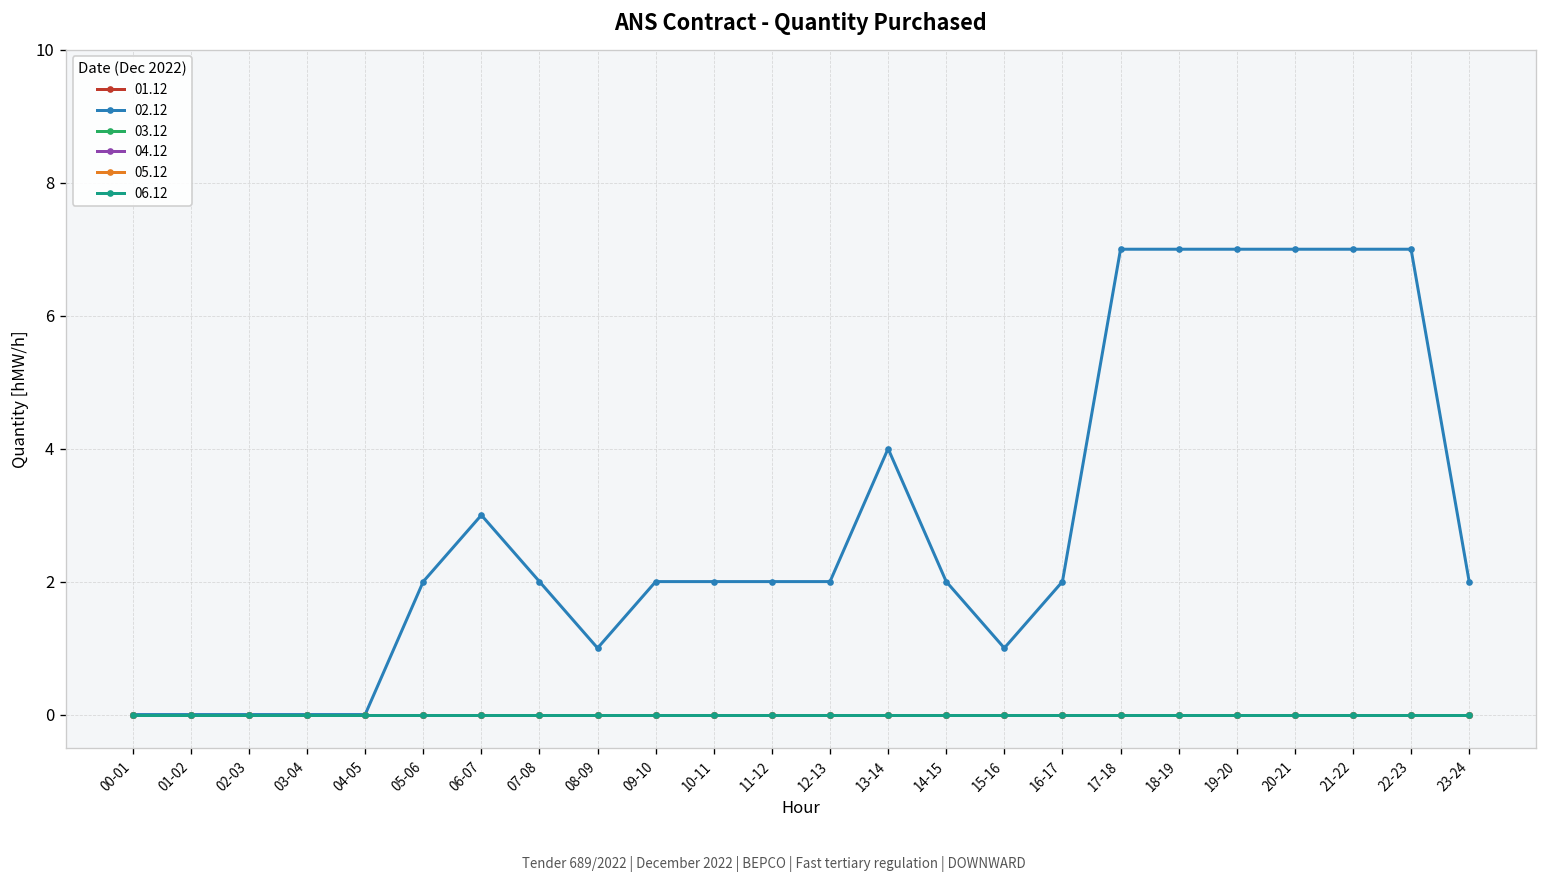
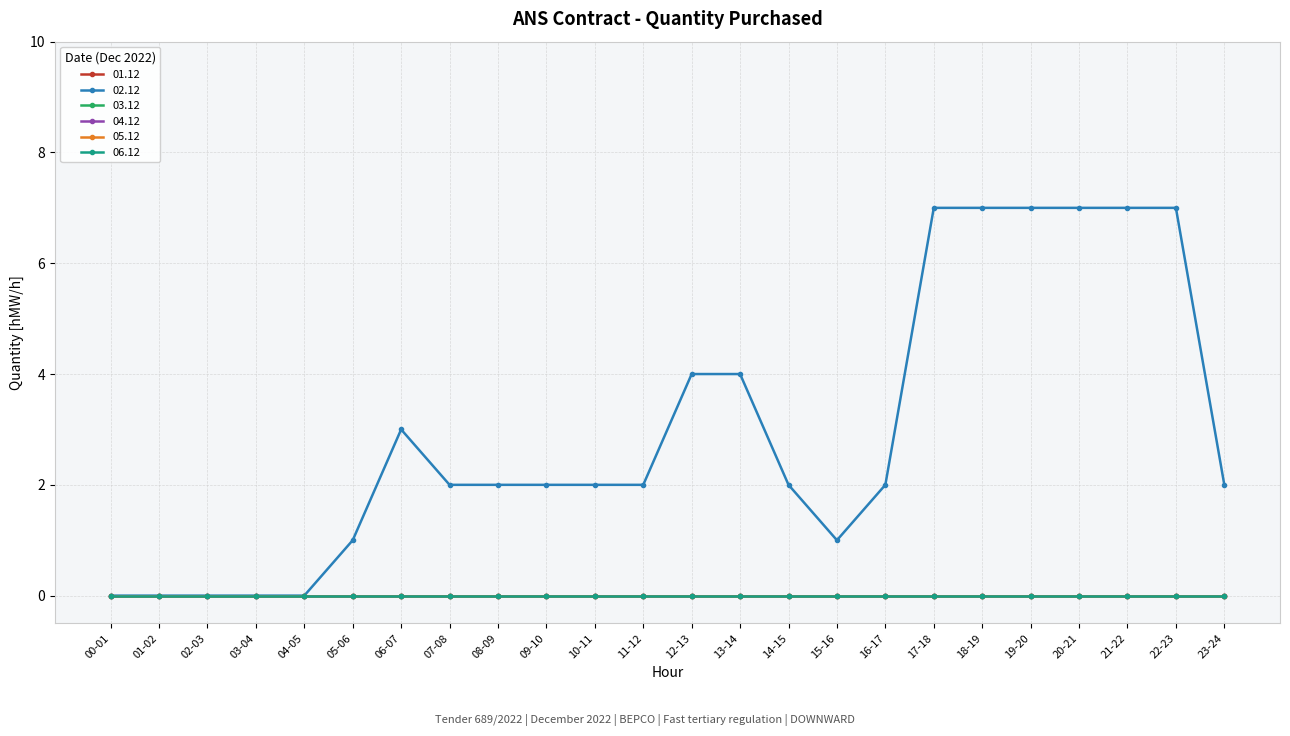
  {
    "06.12": {
      "05-06": 0,
      "06-07": 0,
      "07-08": 0,
      "08-09": 0,
      "09-10": 0,
      "10-11": 0,
      "11-12": 0,
      "12-13": 0,
      "13-14": 0,
      "14-15": 0,
      "15-16": 0,
      "16-17": 0,
      "17-18": 0,
      "18-19": 0,
      "19-20": 0,
      "20-21": 0,
      "21-22": 0,
      "22-23": 0,
      "23-24": 0
    },
    "02.12": {
-     "05-06": 2,
+     "05-06": 1,
      "06-07": 3,
      "07-08": 2,
-     "08-09": 1,
+     "08-09": 2,
      "09-10": 2,
      "10-11": 2,
      "11-12": 2,
-     "12-13": 2,
+     "12-13": 4,
      "13-14": 4,
      "14-15": 2,
      "15-16": 1,
      "16-17": 2,
      "17-18": 7,
      "18-19": 7,
      "19-20": 7,
      "20-21": 7,
      "21-22": 7,
      "22-23": 7,
      "23-24": 2
    }
  }
